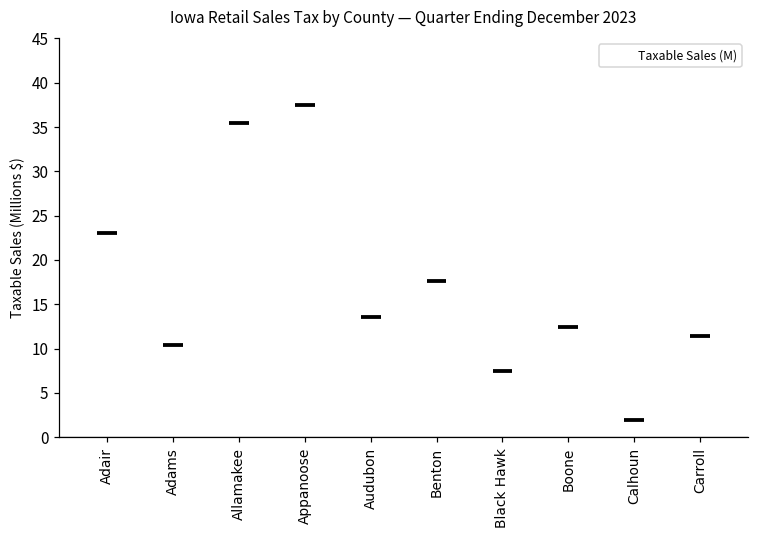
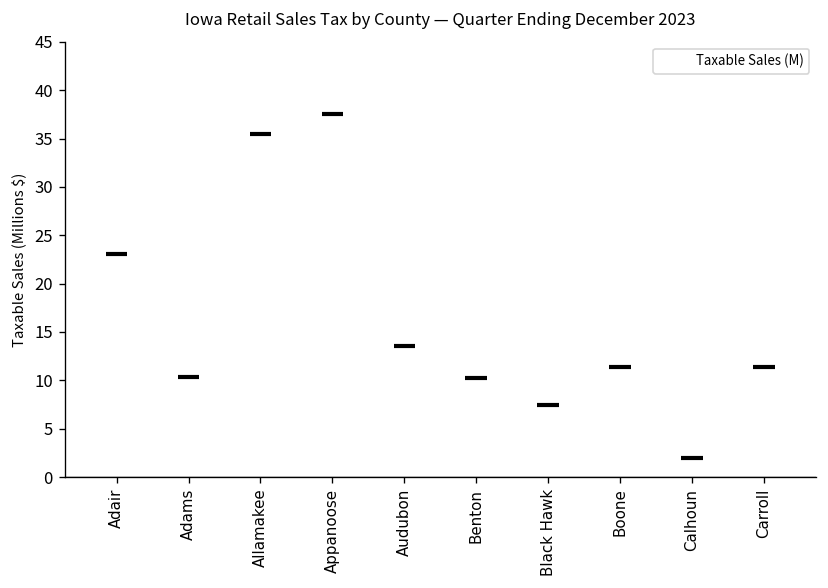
  {
    "Adair": 23,
    "Adams": 10,
    "Allamakee": 35,
    "Appanoose": 38,
    "Audubon": 14,
-   "Benton": 18,
+   "Benton": 10,
    "Black Hawk": 7,
-   "Boone": 12,
+   "Boone": 11,
    "Calhoun": 2,
    "Carroll": 11
  }
